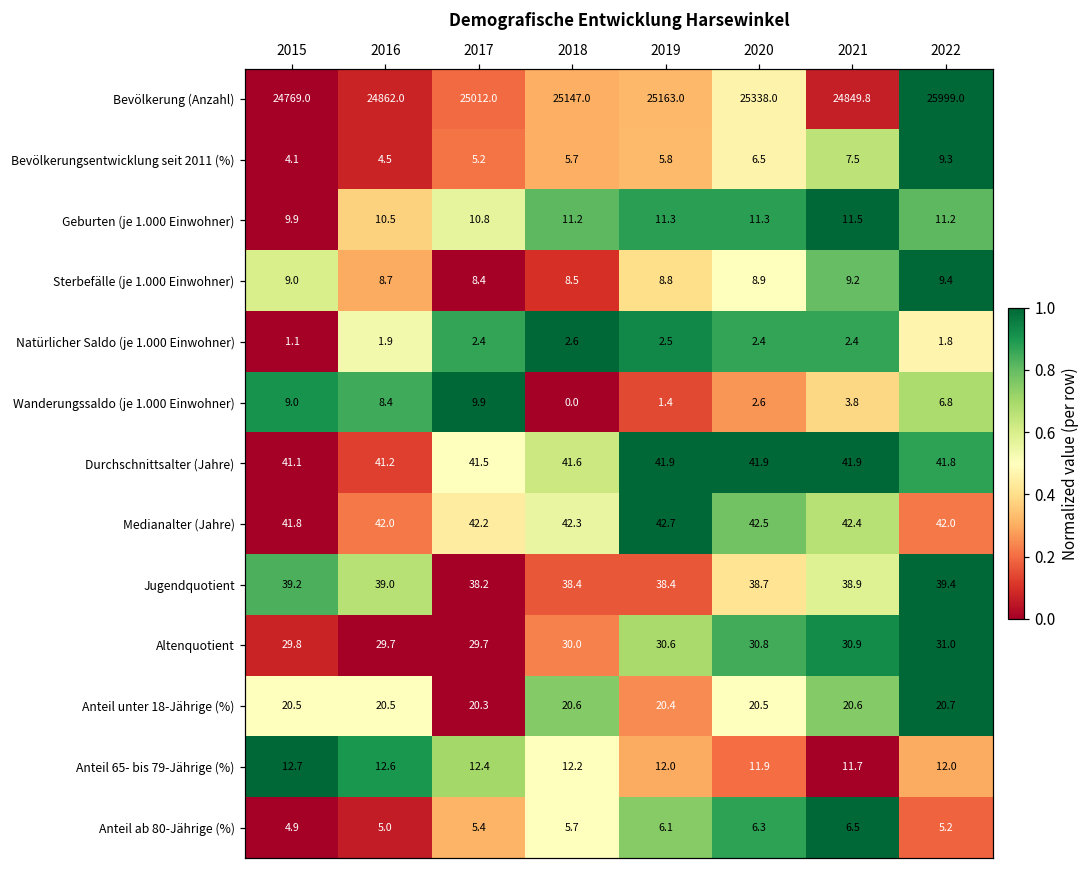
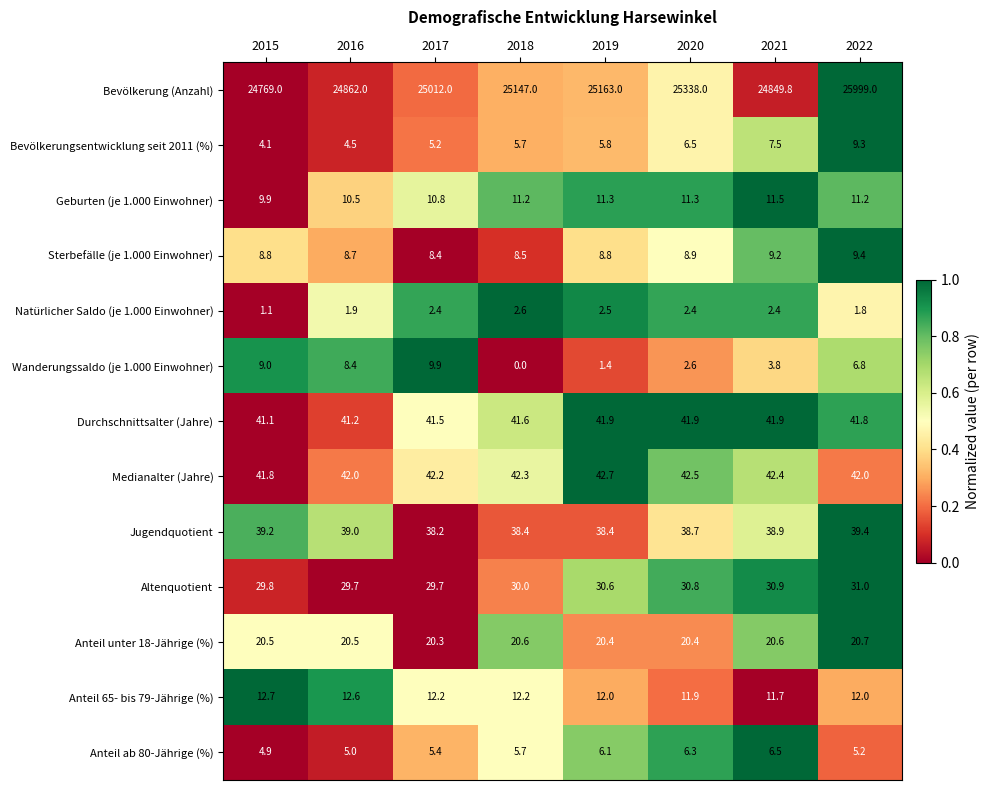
  {
    "Bevölkerung (Anzahl)": {
      "2015": 24769.0,
      "2016": 24862.0,
      "2017": 25012.0,
      "2018": 25147.0,
      "2019": 25163.0,
      "2020": 25338.0,
      "2021": 24849.8,
      "2022": 25999.0
    },
    "Bevölkerungsentwicklung seit 2011 (%)": {
      "2015": 4.1,
      "2016": 4.5,
      "2017": 5.2,
      "2018": 5.7,
      "2019": 5.8,
      "2020": 6.5,
      "2021": 7.5,
      "2022": 9.3
    },
    "Geburten (je 1.000 Einwohner)": {
      "2015": 9.9,
      "2016": 10.5,
      "2017": 10.8,
      "2018": 11.2,
      "2019": 11.3,
      "2020": 11.3,
      "2021": 11.5,
      "2022": 11.2
    },
    "Sterbefälle (je 1.000 Einwohner)": {
-     "2015": 9.0,
+     "2015": 8.8,
      "2016": 8.7,
      "2017": 8.4,
      "2018": 8.5,
      "2019": 8.8,
      "2020": 8.9,
      "2021": 9.2,
      "2022": 9.4
    },
    "Natürlicher Saldo (je 1.000 Einwohner)": {
      "2015": 1.1,
      "2016": 1.9,
      "2017": 2.4,
      "2018": 2.6,
      "2019": 2.5,
      "2020": 2.4,
      "2021": 2.4,
      "2022": 1.8
    },
    "Wanderungssaldo (je 1.000 Einwohner)": {
      "2015": 9.0,
      "2016": 8.4,
      "2017": 9.9,
      "2018": 0.0,
      "2019": 1.4,
      "2020": 2.6,
      "2021": 3.8,
      "2022": 6.8
    },
    "Durchschnittsalter (Jahre)": {
      "2015": 41.1,
      "2016": 41.2,
      "2017": 41.5,
      "2018": 41.6,
      "2019": 41.9,
      "2020": 41.9,
      "2021": 41.9,
      "2022": 41.8
    },
    "Medianalter (Jahre)": {
      "2015": 41.8,
      "2016": 42.0,
      "2017": 42.2,
      "2018": 42.3,
      "2019": 42.7,
      "2020": 42.5,
      "2021": 42.4,
      "2022": 42.0
    },
    "Jugendquotient": {
      "2015": 39.2,
      "2016": 39.0,
      "2017": 38.2,
      "2018": 38.4,
      "2019": 38.4,
      "2020": 38.7,
      "2021": 38.9,
      "2022": 39.4
    },
    "Altenquotient": {
      "2015": 29.8,
      "2016": 29.7,
      "2017": 29.7,
      "2018": 30.0,
      "2019": 30.6,
      "2020": 30.8,
      "2021": 30.9,
      "2022": 31.0
    },
    "Anteil unter 18-Jährige (%)": {
      "2015": 20.5,
      "2016": 20.5,
      "2017": 20.3,
      "2018": 20.6,
      "2019": 20.4,
-     "2020": 20.5,
+     "2020": 20.4,
      "2021": 20.6,
      "2022": 20.7
    },
    "Anteil 65- bis 79-Jährige (%)": {
      "2015": 12.7,
      "2016": 12.6,
-     "2017": 12.4,
+     "2017": 12.2,
      "2018": 12.2,
      "2019": 12.0,
      "2020": 11.9,
      "2021": 11.7,
      "2022": 12.0
    },
    "Anteil ab 80-Jährige (%)": {
      "2015": 4.9,
      "2016": 5.0,
      "2017": 5.4,
      "2018": 5.7,
      "2019": 6.1,
      "2020": 6.3,
      "2021": 6.5,
      "2022": 5.2
    }
  }
